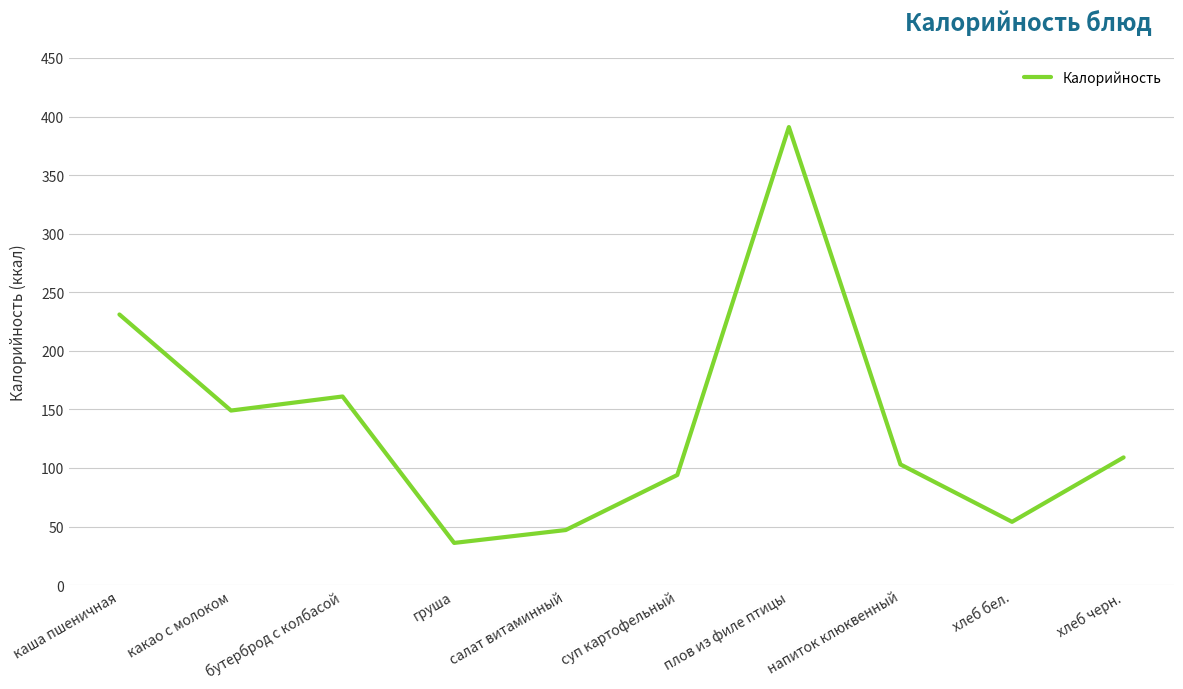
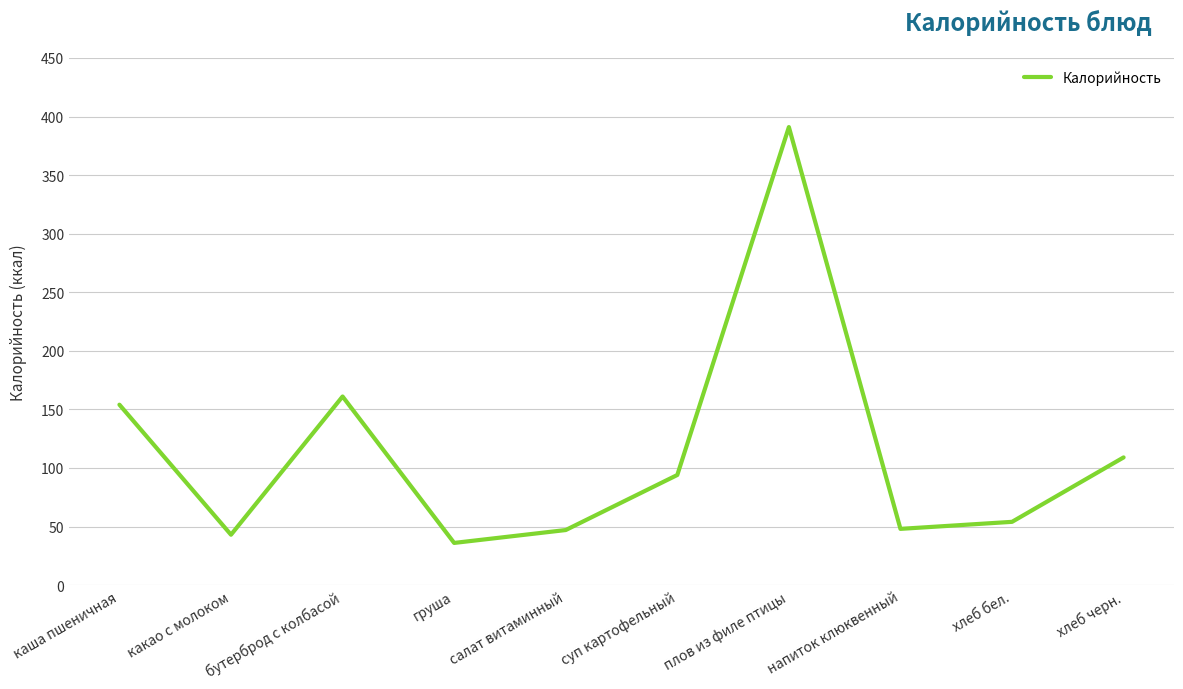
  {
-   "каша пшеничная": 231,
-   "какао с молоком": 149,
+   "каша пшеничная": 154,
+   "какао с молоком": 43,
    "бутерброд с колбасой": 161,
    "груша": 36,
    "салат витаминный": 47,
    "суп картофельный": 94,
    "плов из филе птицы": 391,
-   "напиток клюквенный": 103,
+   "напиток клюквенный": 48,
    "хлеб бел.": 54,
    "хлеб черн.": 109
  }
